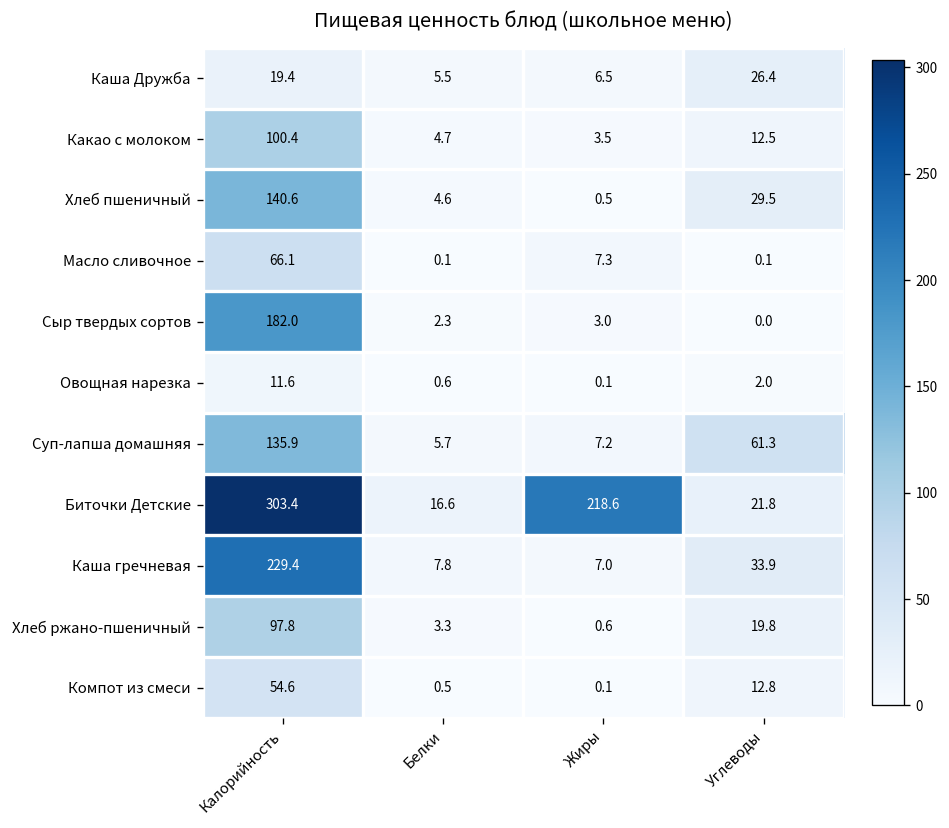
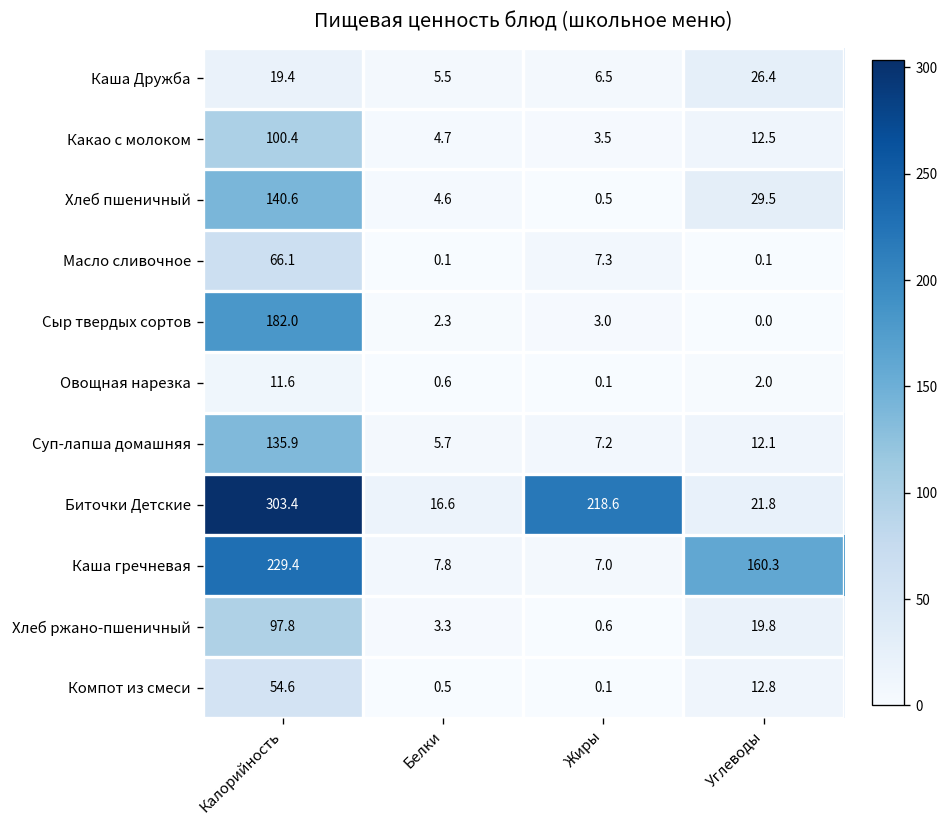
  {
    "Суп-лапша домашняя": {
-     "Углеводы": 61.3
+     "Углеводы": 12.1
    },
    "Каша гречневая": {
-     "Углеводы": 33.9
+     "Углеводы": 160.3
    }
  }
